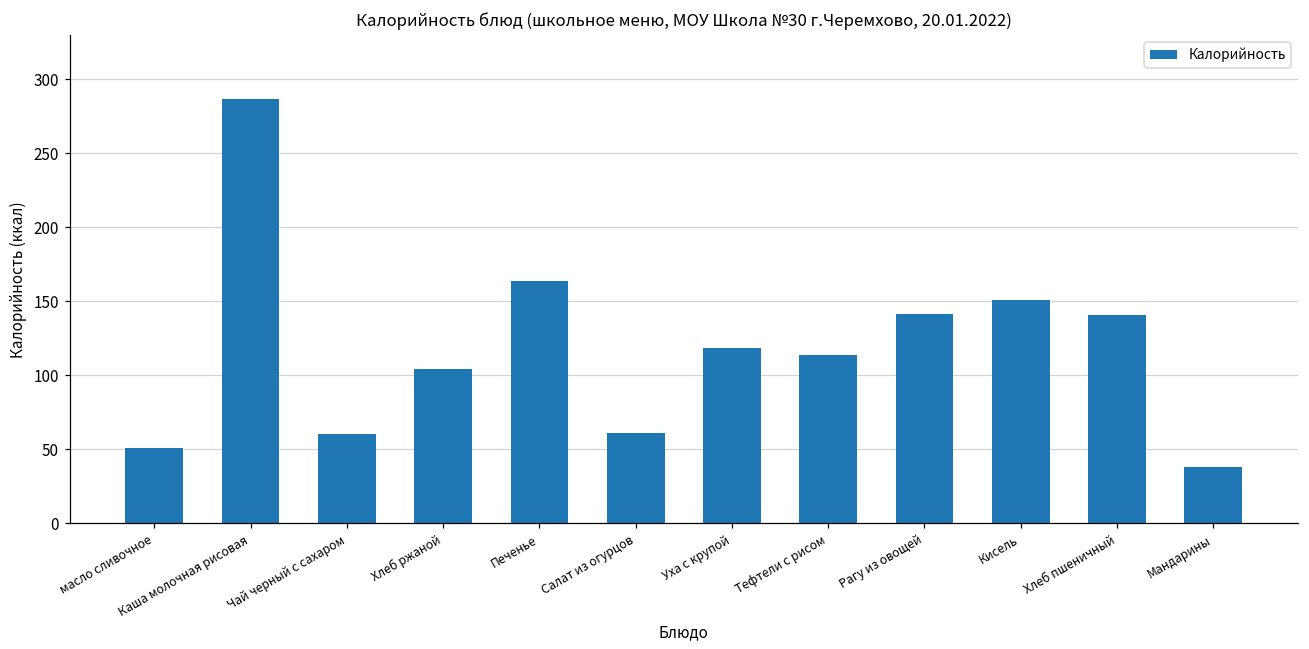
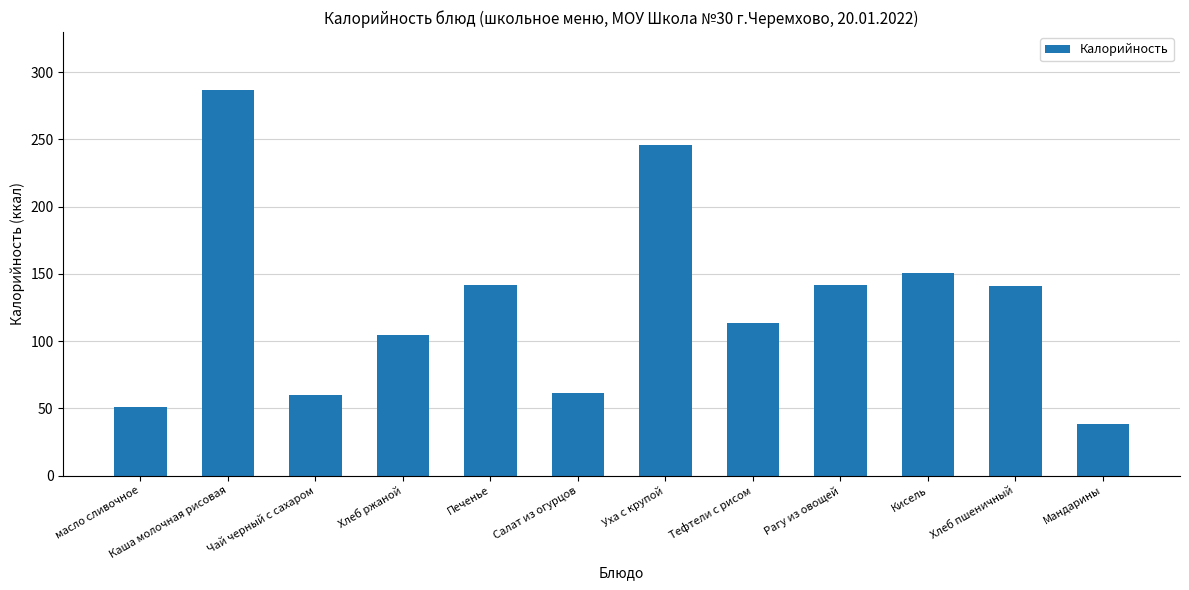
  {
    "масло сливочное": 51,
    "Каша молочная рисовая": 287,
    "Чай черный с сахаром": 60,
    "Хлеб ржаной": 104,
-   "Печенье": 164,
+   "Печенье": 142,
    "Салат из огурцов": 61,
-   "Уха с крупой": 118,
+   "Уха с крупой": 246,
    "Тефтели с рисом": 113,
    "Рагу из овощей": 142,
    "Кисель": 151,
    "Хлеб пшеничный": 141,
    "Мандарины": 38
  }
